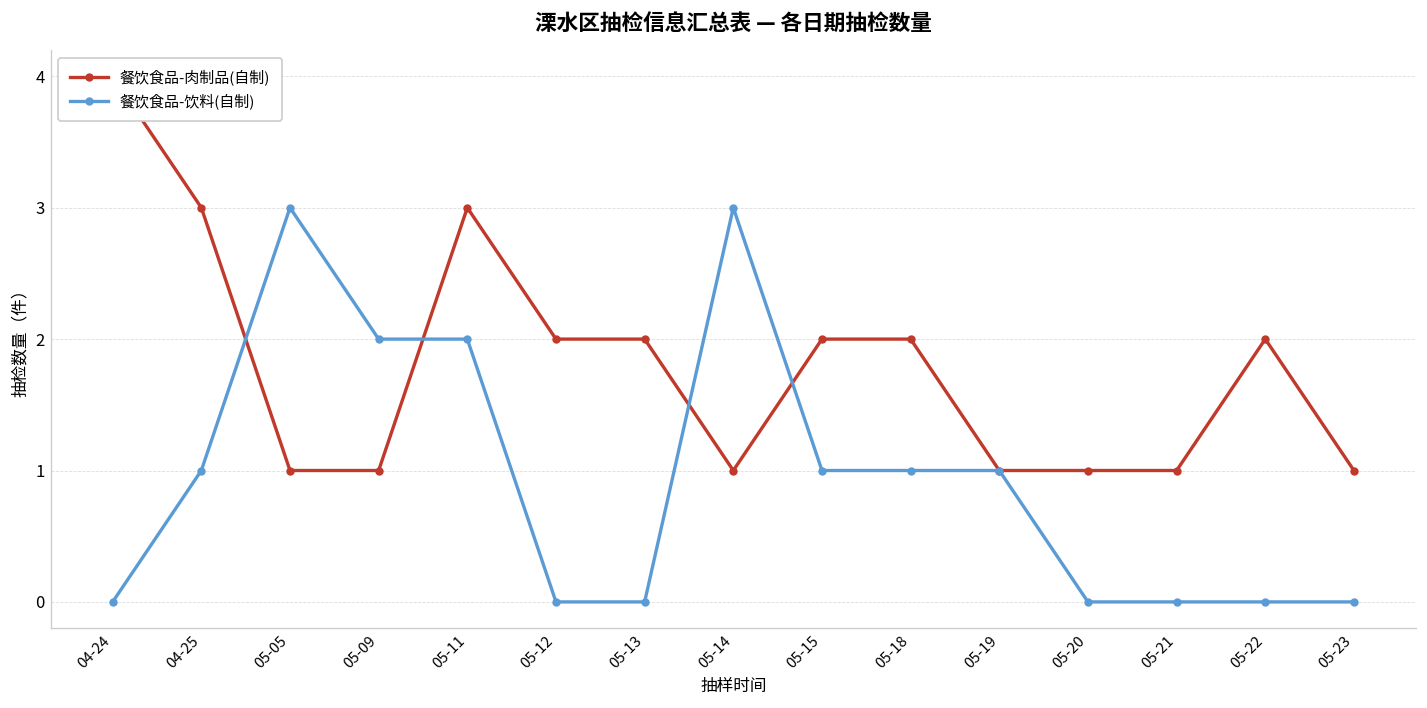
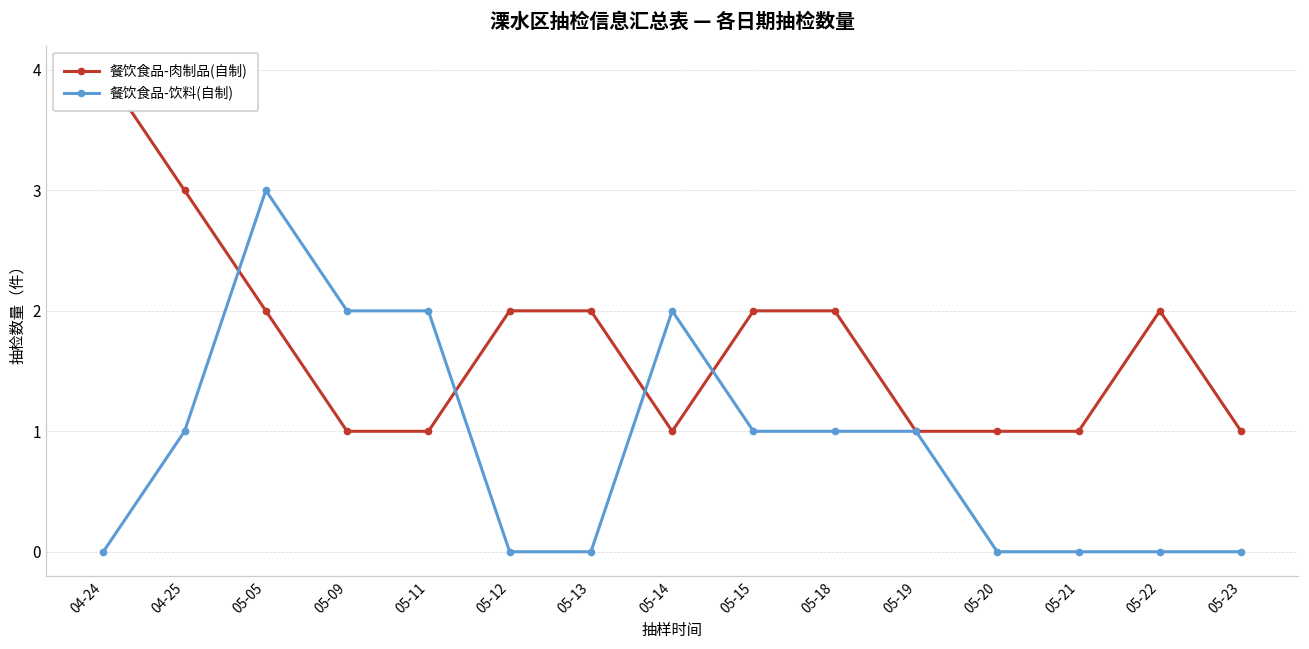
  {
    "餐饮食品-肉制品(自制)": {
      "04-25": 3,
-     "05-05": 1,
+     "05-05": 2,
      "05-09": 1,
-     "05-11": 3,
+     "05-11": 1,
      "05-12": 2,
      "05-13": 2,
      "05-14": 1,
      "05-15": 2,
      "05-18": 2,
      "05-20": 1,
      "05-21": 1,
      "05-22": 2,
      "05-23": 1
    },
    "餐饮食品-饮料(自制)": {
      "04-24": 0,
      "04-25": 1,
      "05-05": 3,
      "05-09": 2,
      "05-11": 2,
      "05-12": 0,
      "05-13": 0,
-     "05-14": 3,
+     "05-14": 2,
      "05-15": 1,
      "05-18": 1,
      "05-20": 0,
      "05-21": 0,
      "05-22": 0,
      "05-23": 0
    }
  }
